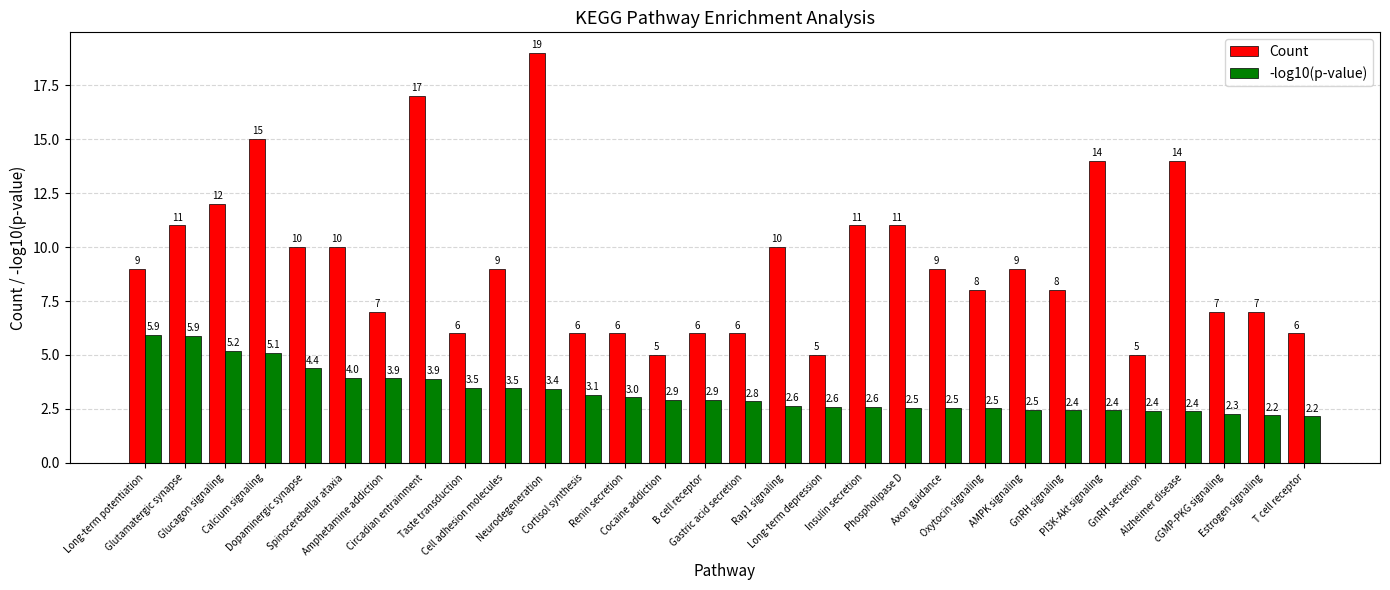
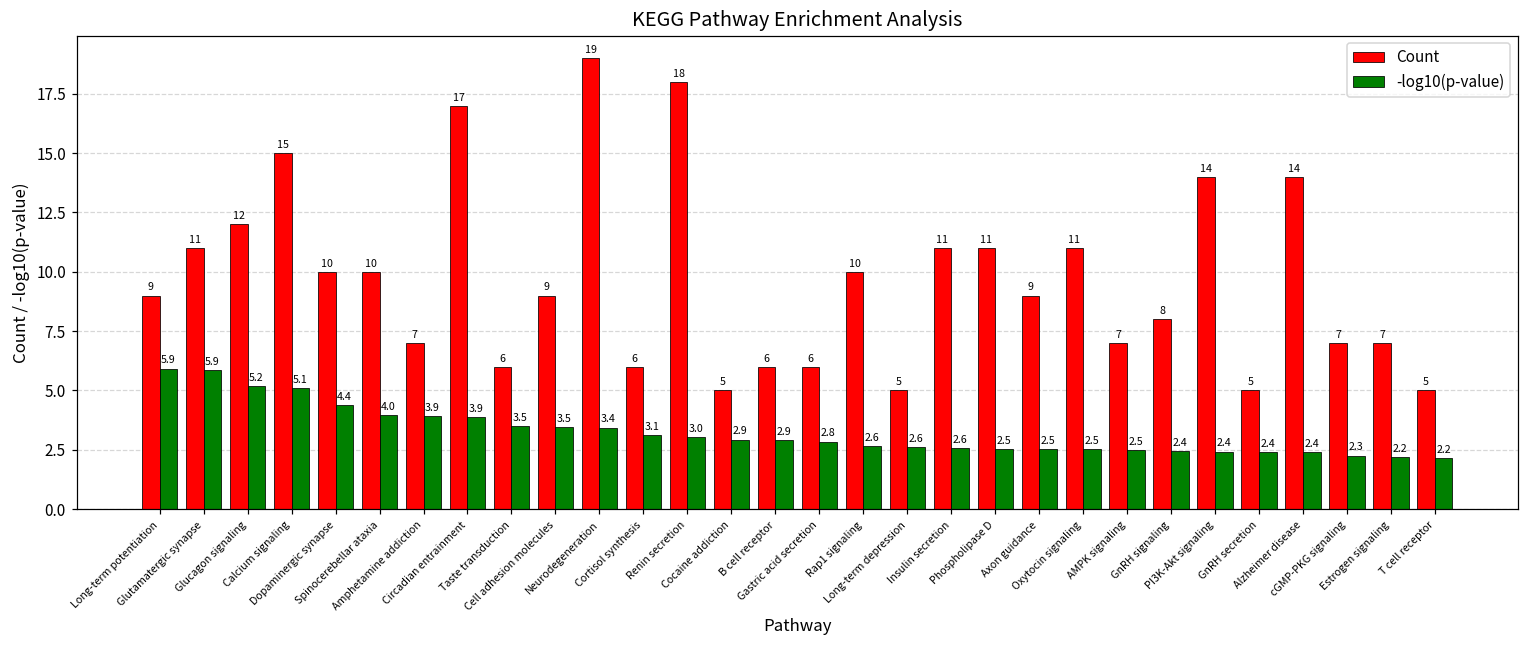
  {
    "Count": {
      "Long-term potentiation": 9,
      "Glutamatergic synapse": 11,
      "Glucagon signaling": 12,
      "Calcium signaling": 15,
      "Dopaminergic synapse": 10,
      "Spinocerebellar ataxia": 10,
      "Amphetamine addiction": 7,
      "Circadian entrainment": 17,
      "Taste transduction": 6,
      "Cell adhesion molecules": 9,
      "Neurodegeneration": 19,
      "Cortisol synthesis": 6,
-     "Renin secretion": 6,
+     "Renin secretion": 18,
      "Cocaine addiction": 5,
      "B cell receptor": 6,
      "Gastric acid secretion": 6,
      "Rap1 signaling": 10,
      "Long-term depression": 5,
      "Insulin secretion": 11,
      "Phospholipase D": 11,
      "Axon guidance": 9,
-     "Oxytocin signaling": 8,
-     "AMPK signaling": 9,
+     "Oxytocin signaling": 11,
+     "AMPK signaling": 7,
      "GnRH signaling": 8,
      "PI3K-Akt signaling": 14,
      "GnRH secretion": 5,
      "Alzheimer disease": 14,
      "cGMP-PKG signaling": 7,
      "Estrogen signaling": 7,
-     "T cell receptor": 6
+     "T cell receptor": 5
    },
    "-log10(p-value)": {
      "Long-term potentiation": 5.9,
      "Glutamatergic synapse": 5.9,
      "Glucagon signaling": 5.2,
      "Calcium signaling": 5.1,
      "Dopaminergic synapse": 4.4,
      "Spinocerebellar ataxia": 4.0,
      "Amphetamine addiction": 3.9,
      "Circadian entrainment": 3.9,
      "Taste transduction": 3.5,
      "Cell adhesion molecules": 3.5,
      "Neurodegeneration": 3.4,
      "Cortisol synthesis": 3.1,
      "Renin secretion": 3.0,
      "Cocaine addiction": 2.9,
      "B cell receptor": 2.9,
      "Gastric acid secretion": 2.8,
      "Rap1 signaling": 2.6,
      "Long-term depression": 2.6,
      "Insulin secretion": 2.6,
      "Phospholipase D": 2.5,
      "Axon guidance": 2.5,
      "Oxytocin signaling": 2.5,
      "AMPK signaling": 2.5,
      "GnRH signaling": 2.4,
      "PI3K-Akt signaling": 2.4,
      "GnRH secretion": 2.4,
      "Alzheimer disease": 2.4,
      "cGMP-PKG signaling": 2.3,
      "Estrogen signaling": 2.2,
      "T cell receptor": 2.2
    }
  }
